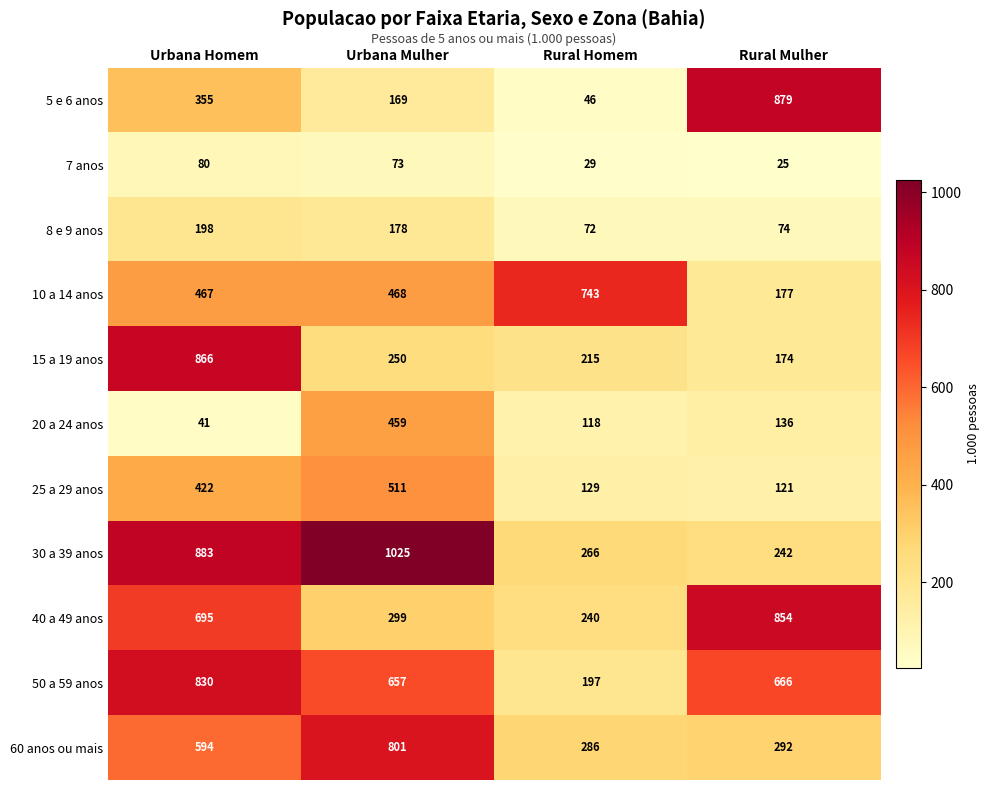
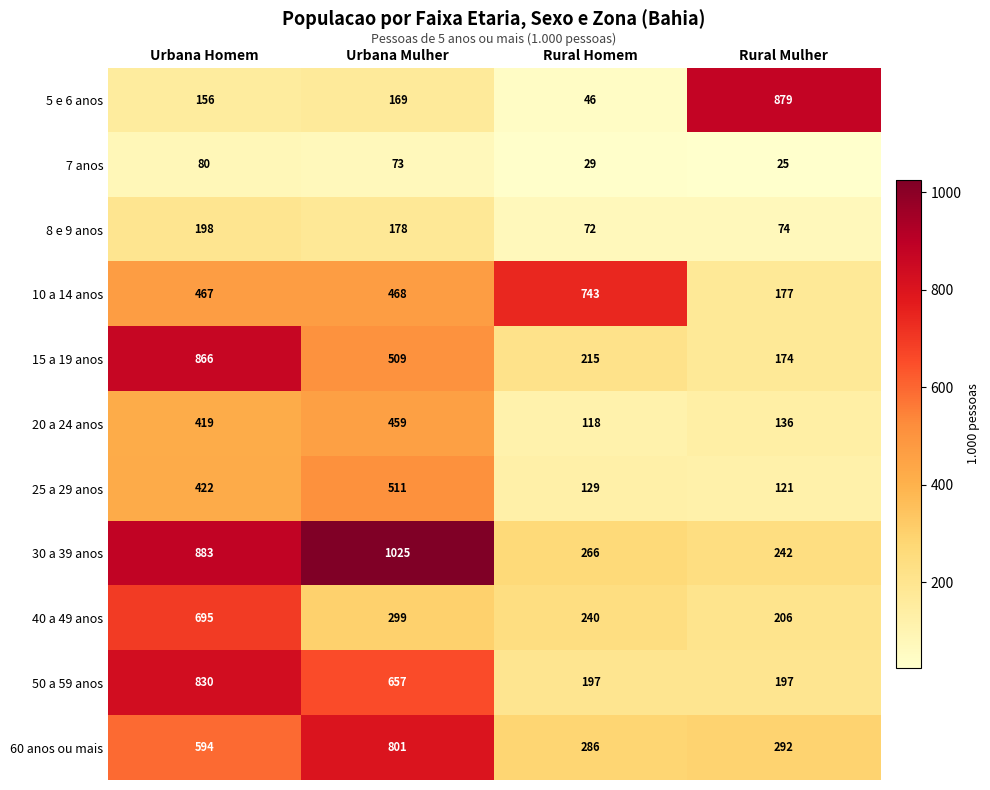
  {
    "5 e 6 anos": {
-     "Urbana Homem": 355,
+     "Urbana Homem": 156,
      "Urbana Mulher": 169,
      "Rural Homem": 46,
      "Rural Mulher": 879
    },
    "7 anos": {
      "Urbana Homem": 80,
      "Urbana Mulher": 73,
      "Rural Homem": 29,
      "Rural Mulher": 25
    },
    "8 e 9 anos": {
      "Urbana Homem": 198,
      "Urbana Mulher": 178,
      "Rural Homem": 72,
      "Rural Mulher": 74
    },
    "10 a 14 anos": {
      "Urbana Homem": 467,
      "Urbana Mulher": 468,
      "Rural Homem": 743,
      "Rural Mulher": 177
    },
    "15 a 19 anos": {
      "Urbana Homem": 866,
-     "Urbana Mulher": 250,
+     "Urbana Mulher": 509,
      "Rural Homem": 215,
      "Rural Mulher": 174
    },
    "20 a 24 anos": {
-     "Urbana Homem": 41,
+     "Urbana Homem": 419,
      "Urbana Mulher": 459,
      "Rural Homem": 118,
      "Rural Mulher": 136
    },
    "25 a 29 anos": {
      "Urbana Homem": 422,
      "Urbana Mulher": 511,
      "Rural Homem": 129,
      "Rural Mulher": 121
    },
    "30 a 39 anos": {
      "Urbana Homem": 883,
      "Urbana Mulher": 1025,
      "Rural Homem": 266,
      "Rural Mulher": 242
    },
    "40 a 49 anos": {
      "Urbana Homem": 695,
      "Urbana Mulher": 299,
      "Rural Homem": 240,
-     "Rural Mulher": 854
+     "Rural Mulher": 206
    },
    "50 a 59 anos": {
      "Urbana Homem": 830,
      "Urbana Mulher": 657,
      "Rural Homem": 197,
-     "Rural Mulher": 666
+     "Rural Mulher": 197
    },
    "60 anos ou mais": {
      "Urbana Homem": 594,
      "Urbana Mulher": 801,
      "Rural Homem": 286,
      "Rural Mulher": 292
    }
  }
